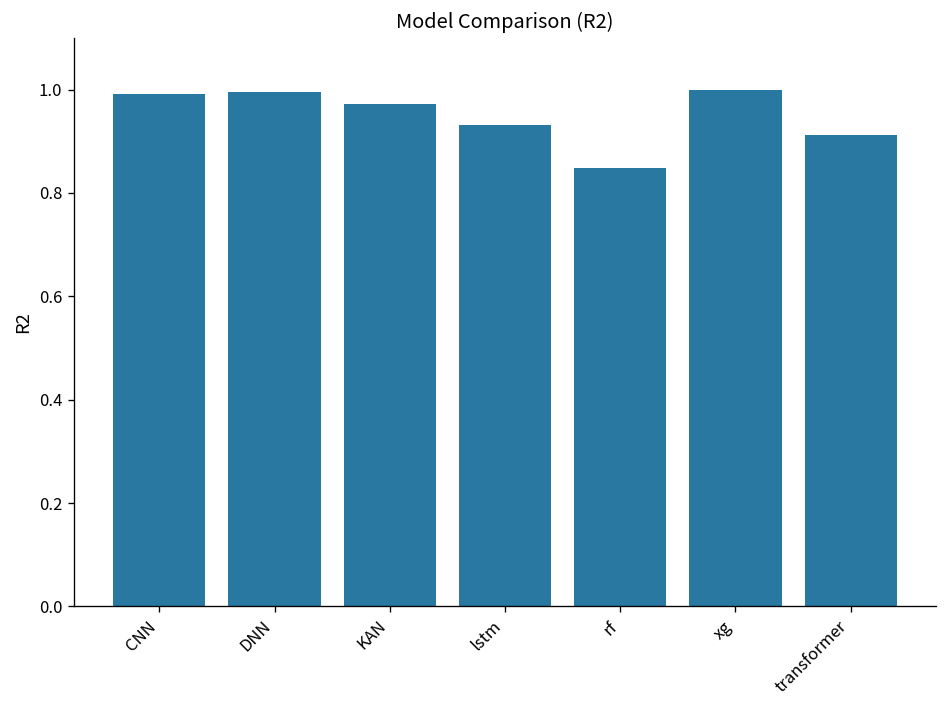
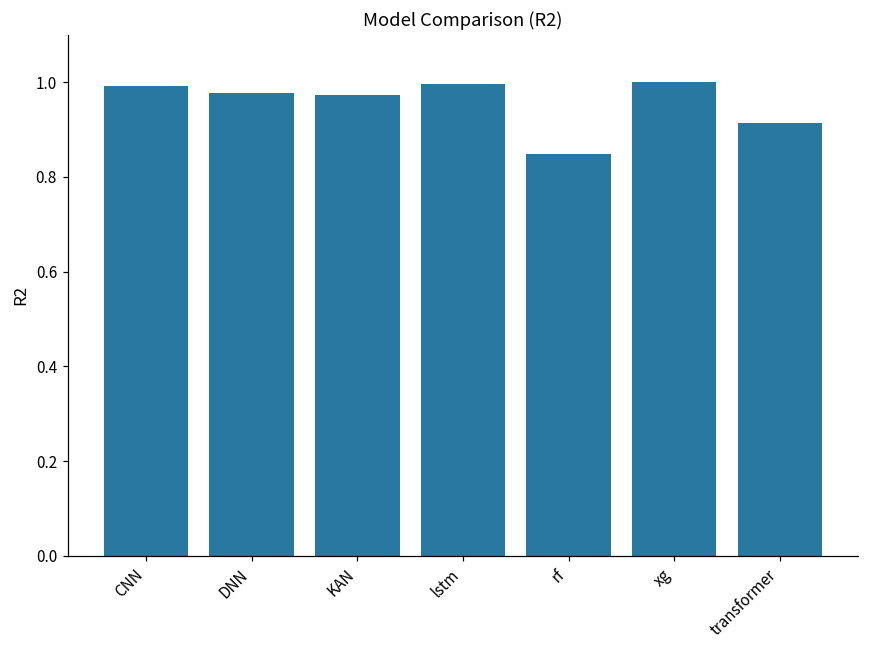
  {
    "CNN": 0.99,
-   "DNN": 1.00,
+   "DNN": 0.98,
    "KAN": 0.97,
-   "lstm": 0.93,
+   "lstm": 1.00,
    "rf": 0.85,
    "xg": 1.00,
    "transformer": 0.91
  }
